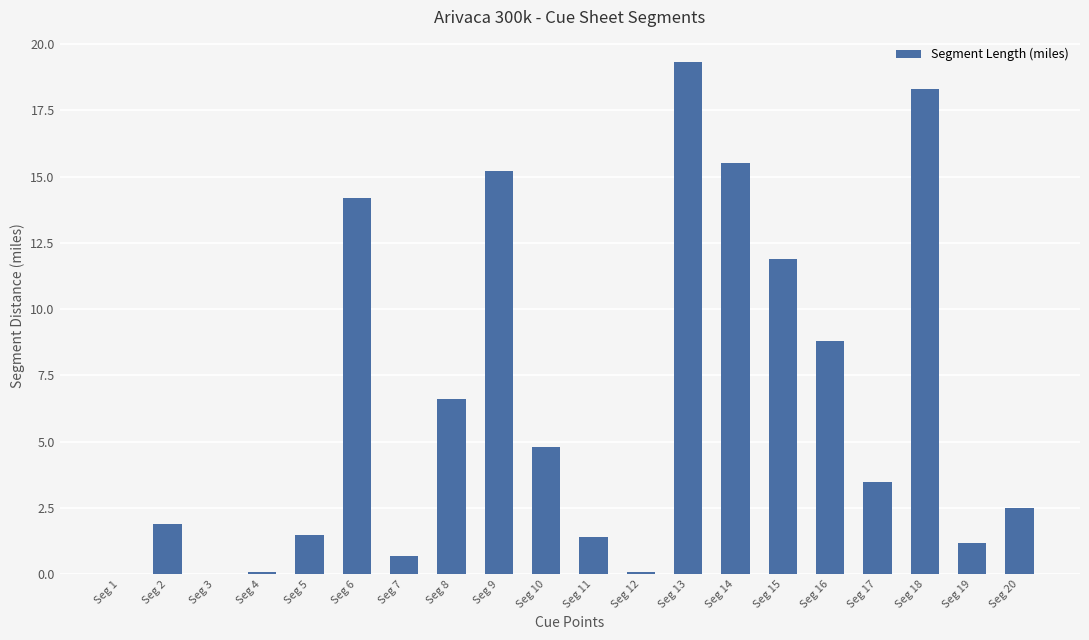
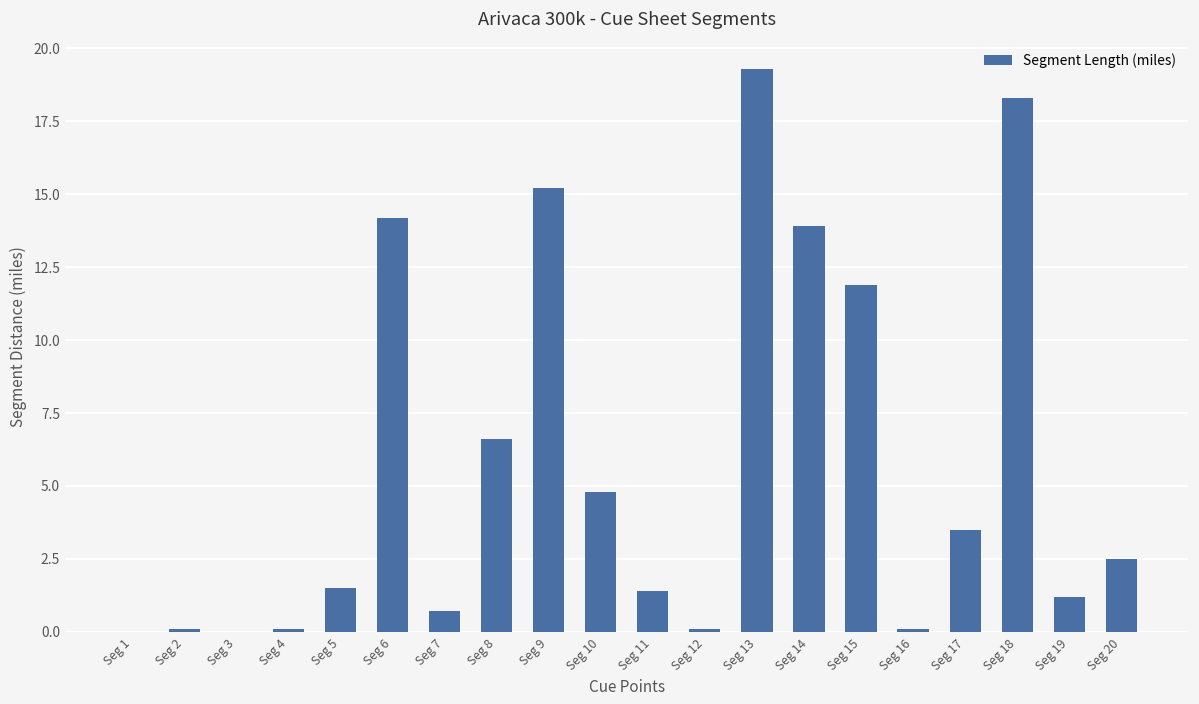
  {
    "Seg 1": 0.0,
-   "Seg 2": 1.9,
+   "Seg 2": 0.1,
    "Seg 3": 0.0,
    "Seg 4": 0.1,
    "Seg 5": 1.5,
    "Seg 6": 14.2,
    "Seg 7": 0.7,
    "Seg 8": 6.6,
    "Seg 9": 15.2,
    "Seg 10": 4.8,
    "Seg 11": 1.4,
    "Seg 12": 0.1,
    "Seg 13": 19.3,
-   "Seg 14": 15.5,
+   "Seg 14": 13.9,
    "Seg 15": 11.9,
-   "Seg 16": 8.8,
+   "Seg 16": 0.1,
    "Seg 17": 3.5,
    "Seg 18": 18.3,
    "Seg 19": 1.2,
    "Seg 20": 2.5
  }
